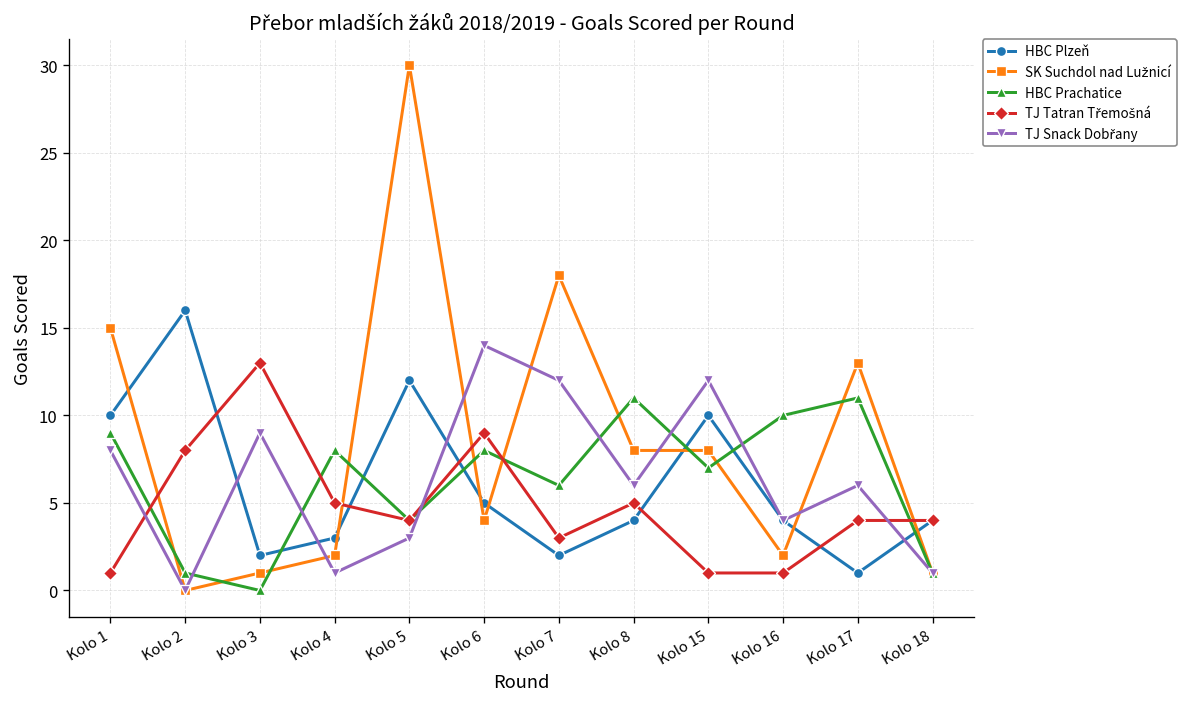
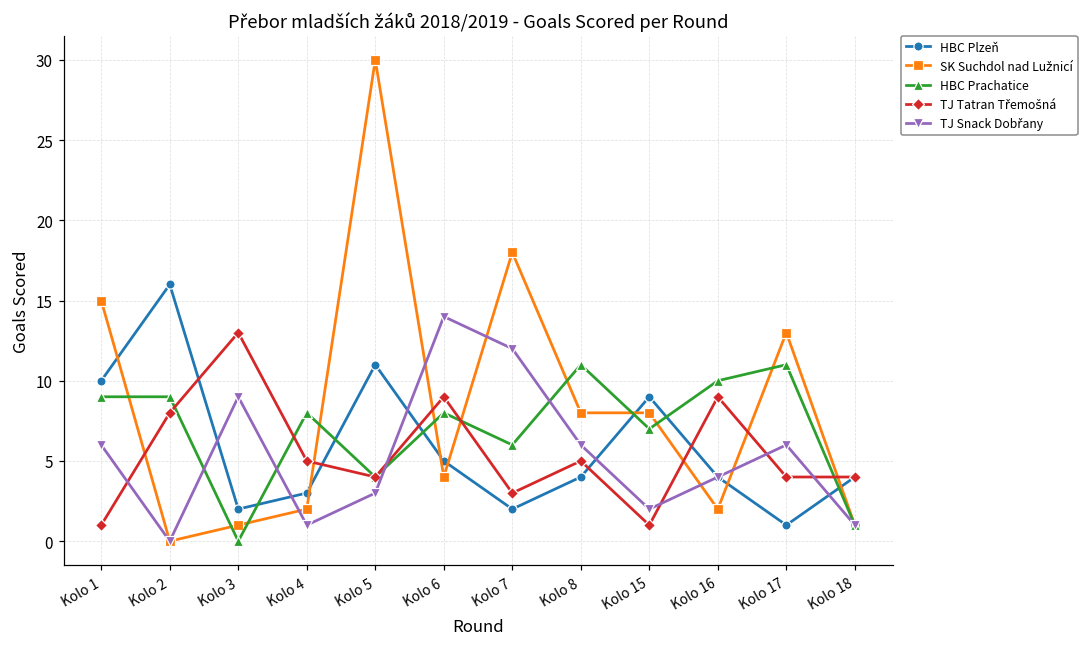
  {
    "HBC Plzeň": {
      "Kolo 1": 10,
      "Kolo 2": 16,
      "Kolo 3": 2,
      "Kolo 4": 3,
-     "Kolo 5": 12,
+     "Kolo 5": 11,
      "Kolo 6": 5,
      "Kolo 7": 2,
      "Kolo 8": 4,
-     "Kolo 15": 10,
+     "Kolo 15": 9,
      "Kolo 17": 1
    },
    "SK Suchdol nad Lužnicí": {
      "Kolo 1": 15,
      "Kolo 3": 1,
      "Kolo 4": 2,
      "Kolo 5": 30,
      "Kolo 6": 4,
      "Kolo 7": 18,
      "Kolo 8": 8,
      "Kolo 15": 8,
      "Kolo 16": 2,
      "Kolo 17": 13
    },
    "HBC Prachatice": {
      "Kolo 1": 9,
-     "Kolo 2": 1,
+     "Kolo 2": 9,
      "Kolo 3": 0,
      "Kolo 4": 8,
      "Kolo 6": 8,
      "Kolo 7": 6,
      "Kolo 8": 11,
      "Kolo 15": 7,
      "Kolo 16": 10,
      "Kolo 17": 11
    },
    "TJ Tatran Třemošná": {
      "Kolo 1": 1,
      "Kolo 2": 8,
      "Kolo 3": 13,
      "Kolo 4": 5,
      "Kolo 6": 9,
      "Kolo 7": 3,
      "Kolo 8": 5,
      "Kolo 15": 1,
-     "Kolo 16": 1,
+     "Kolo 16": 9,
      "Kolo 17": 4
    },
    "TJ Snack Dobřany": {
-     "Kolo 1": 8,
+     "Kolo 1": 6,
      "Kolo 3": 9,
      "Kolo 4": 1,
      "Kolo 5": 3,
      "Kolo 6": 14,
      "Kolo 7": 12,
      "Kolo 8": 6,
-     "Kolo 15": 12,
+     "Kolo 15": 2,
      "Kolo 17": 6
    }
  }
